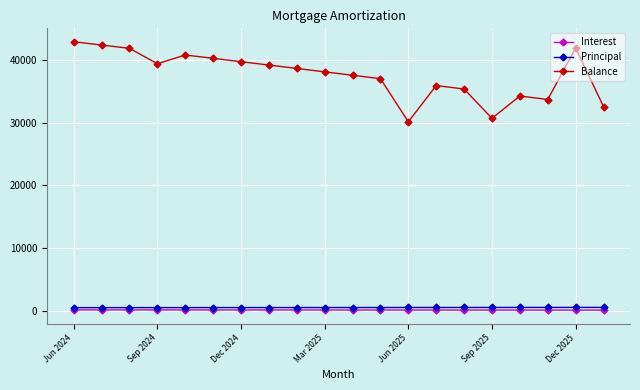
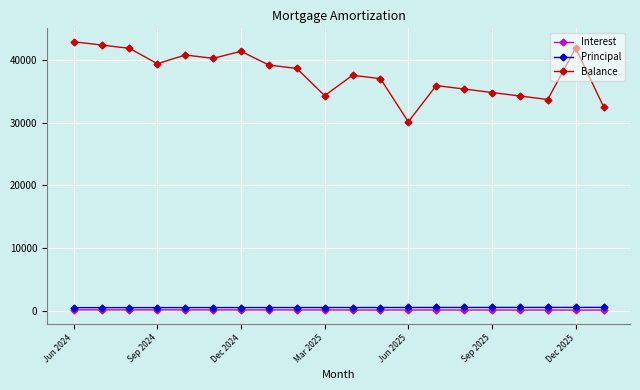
  {
    "Interest": {
      "Sep 2025": 0,
      "Dec 2025": 0
    },
    "Principal": {
      "Sep 2025": 1000,
      "Dec 2025": 1000
    },
    "Balance": {
      "Jun 2024": 43000,
      "Sep 2024": 39000,
-     "Dec 2024": 40000,
-     "Mar 2025": 38000,
+     "Dec 2024": 41000,
+     "Mar 2025": 34000,
      "Jun 2025": 30000,
-     "Sep 2025": 31000
+     "Sep 2025": 35000
    }
  }
